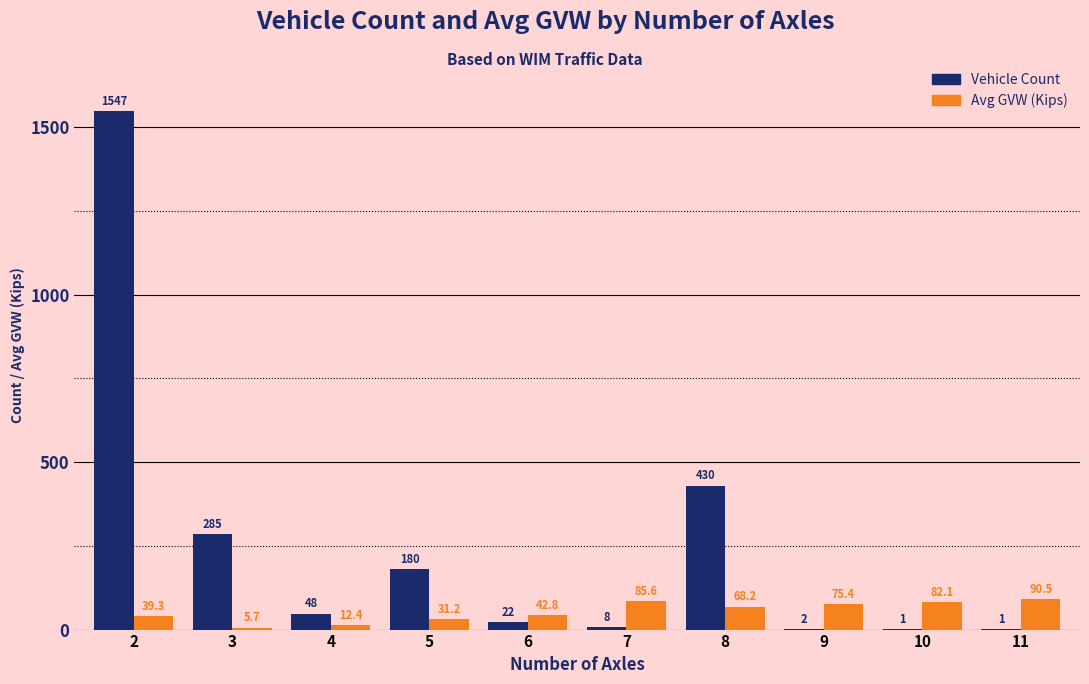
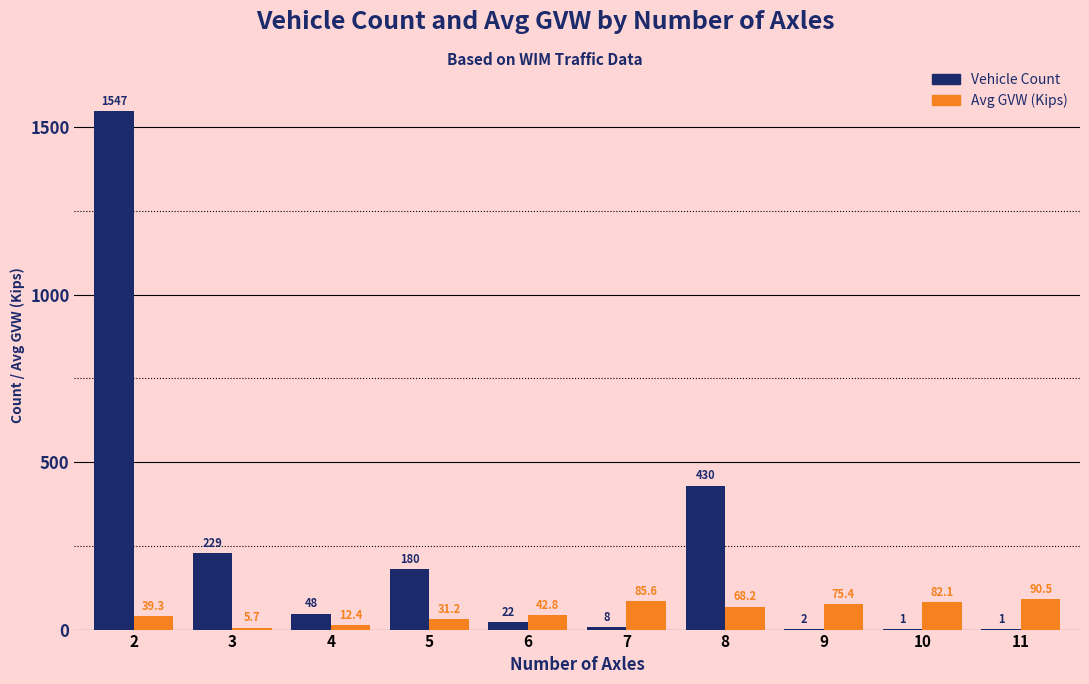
  {
    "Vehicle Count": {
      "2": 1547,
-     "3": 285,
+     "3": 229,
      "4": 48,
      "5": 180,
      "6": 22,
      "7": 8,
      "8": 430,
      "9": 2,
      "10": 1,
      "11": 1
    },
    "Avg GVW (Kips)": {
      "2": 39.3,
      "3": 5.7,
      "4": 12.4,
      "5": 31.2,
      "6": 42.8,
      "7": 85.6,
      "8": 68.2,
      "9": 75.4,
      "10": 82.1,
      "11": 90.5
    }
  }
